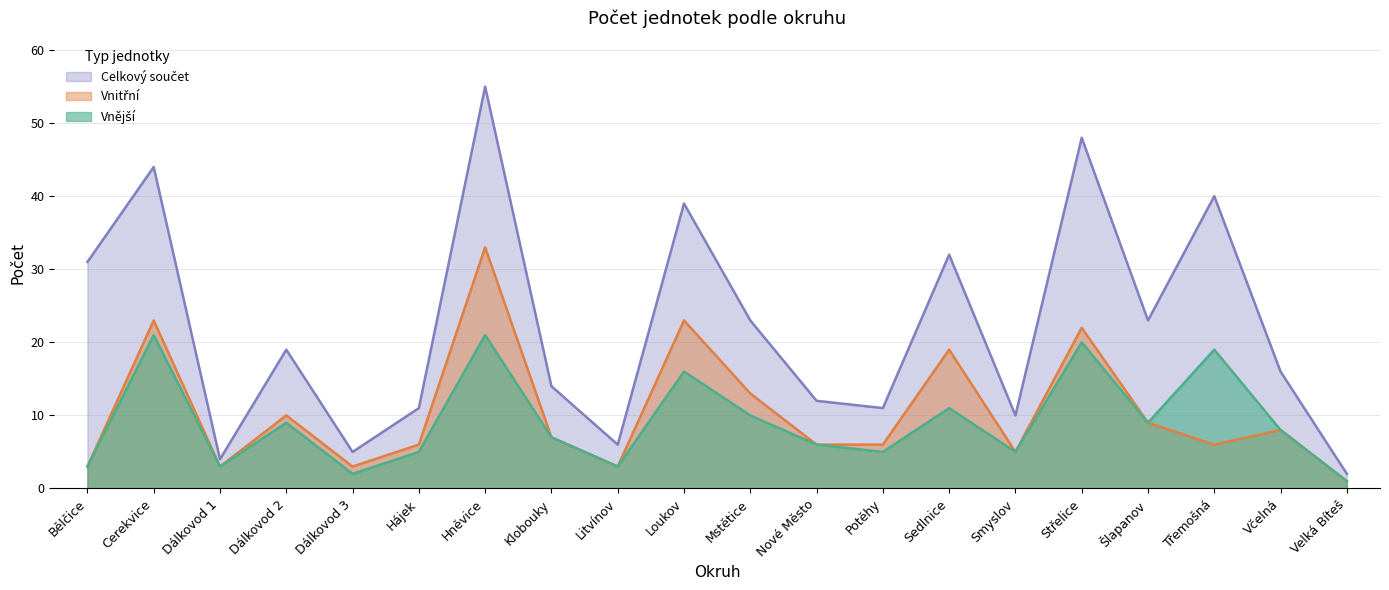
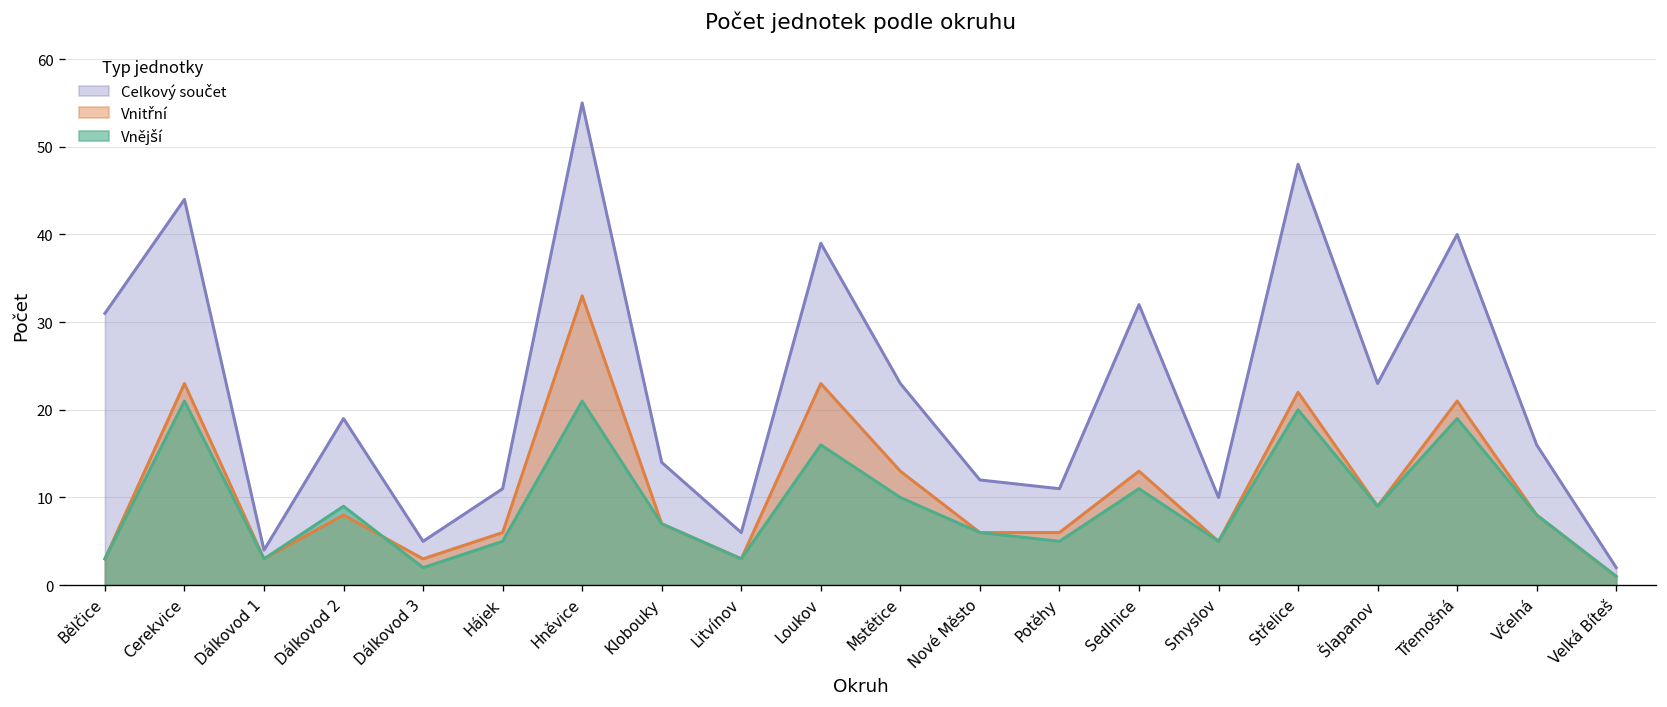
  {
    "Celkový součet": {
      "Bělčice": 31,
      "Cerekvice": 44,
      "Dálkovod 1": 4,
      "Dálkovod 2": 19,
      "Dálkovod 3": 5,
      "Hájek": 11,
      "Hněvice": 55,
      "Klobouky": 14,
      "Litvínov": 6,
      "Loukov": 39,
      "Mstětice": 23,
      "Nové Město": 12,
      "Potěhy": 11,
      "Sedlnice": 32,
      "Smyslov": 10,
      "Střelice": 48,
      "Šlapanov": 23,
      "Třemošná": 40,
      "Včelná": 16,
      "Velká Bíteš": 2
    },
    "Vnitřní": {
      "Cerekvice": 23,
-     "Dálkovod 2": 10,
+     "Dálkovod 2": 8,
      "Dálkovod 3": 3,
      "Hájek": 6,
      "Hněvice": 33,
      "Loukov": 23,
      "Mstětice": 13,
      "Potěhy": 6,
-     "Sedlnice": 19,
+     "Sedlnice": 13,
      "Střelice": 22,
-     "Třemošná": 6
+     "Třemošná": 21
    },
    "Vnější": {
      "Cerekvice": 21,
      "Dálkovod 2": 9,
      "Dálkovod 3": 2,
      "Hájek": 5,
      "Hněvice": 21,
      "Loukov": 16,
      "Mstětice": 10,
      "Potěhy": 5,
      "Sedlnice": 11,
      "Střelice": 20,
      "Třemošná": 19
    }
  }
